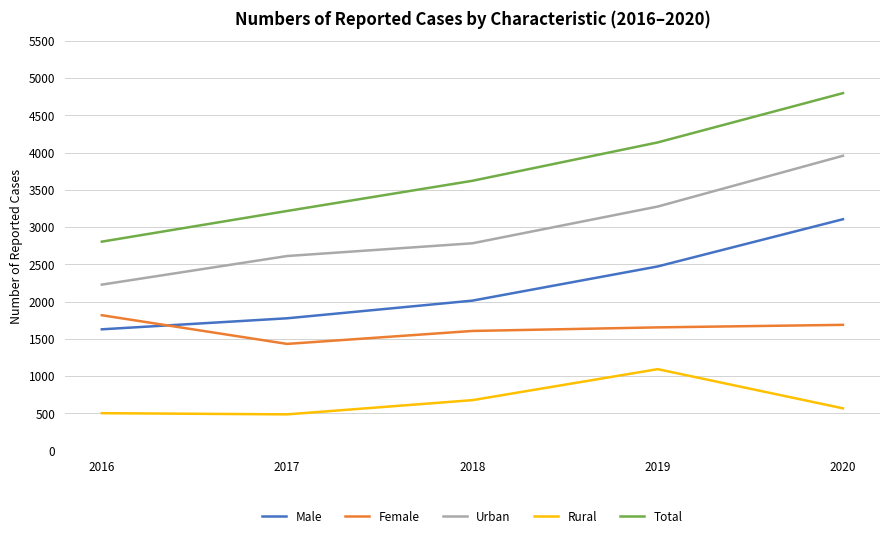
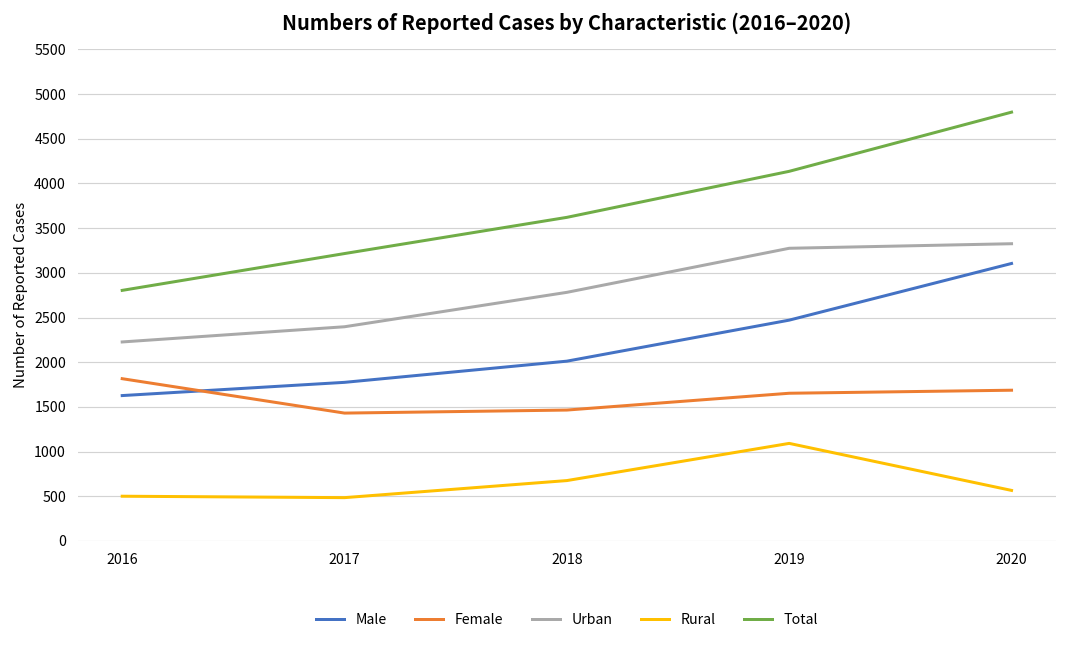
  {
    "Male": {
      "2016": 1600,
      "2017": 1800,
      "2018": 2000,
      "2019": 2500,
      "2020": 3100
    },
    "Female": {
      "2016": 1800,
      "2017": 1400,
-     "2018": 1600,
+     "2018": 1500,
      "2019": 1700,
      "2020": 1700
    },
    "Urban": {
      "2016": 2200,
-     "2017": 2600,
+     "2017": 2400,
      "2018": 2800,
      "2019": 3300,
-     "2020": 4000
+     "2020": 3300
    },
    "Rural": {
      "2016": 500,
      "2017": 500,
      "2018": 700,
      "2019": 1100,
      "2020": 600
    },
    "Total": {
      "2016": 2800,
      "2017": 3200,
      "2018": 3600,
      "2019": 4100,
      "2020": 4800
    }
  }
